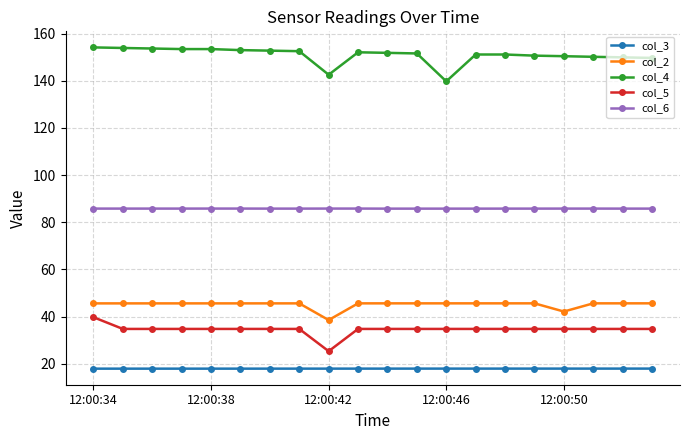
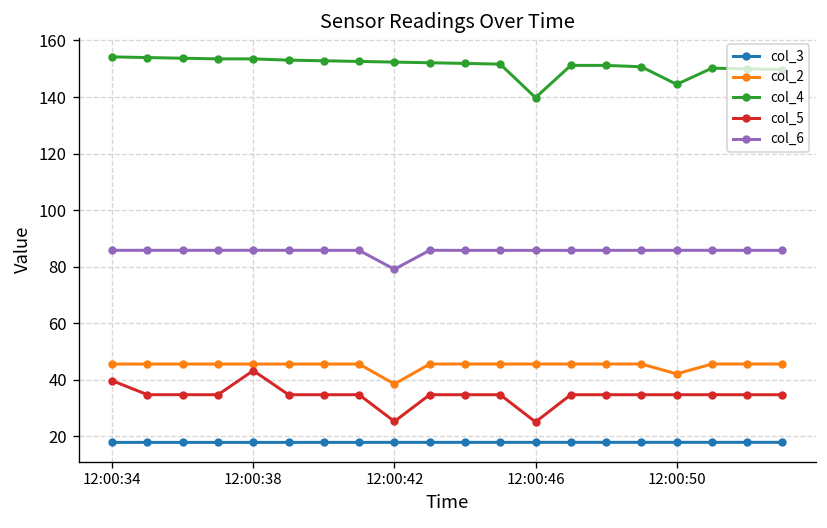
  {
    "col_3": {
      "12:00:34": 18,
      "12:00:38": 18,
      "12:00:42": 18,
      "12:00:46": 18,
      "12:00:50": 18
    },
    "col_2": {
      "12:00:34": 46,
      "12:00:38": 46,
      "12:00:42": 39,
      "12:00:46": 46,
      "12:00:50": 42
    },
    "col_4": {
      "12:00:34": 154,
      "12:00:38": 153,
-     "12:00:42": 143,
+     "12:00:42": 152,
      "12:00:46": 140,
-     "12:00:50": 150
+     "12:00:50": 144
    },
    "col_5": {
      "12:00:34": 40,
-     "12:00:38": 35,
+     "12:00:38": 43,
      "12:00:42": 25,
-     "12:00:46": 35,
+     "12:00:46": 25,
      "12:00:50": 35
    },
    "col_6": {
      "12:00:34": 86,
      "12:00:38": 86,
-     "12:00:42": 86,
+     "12:00:42": 79,
      "12:00:46": 86,
      "12:00:50": 86
    }
  }
